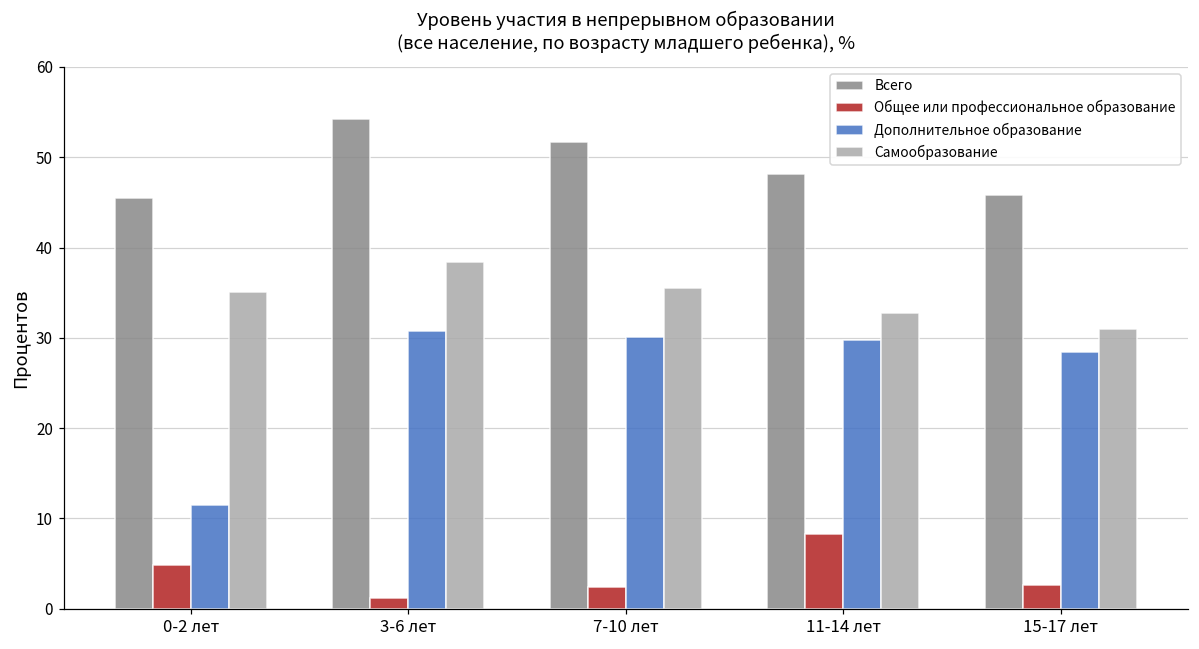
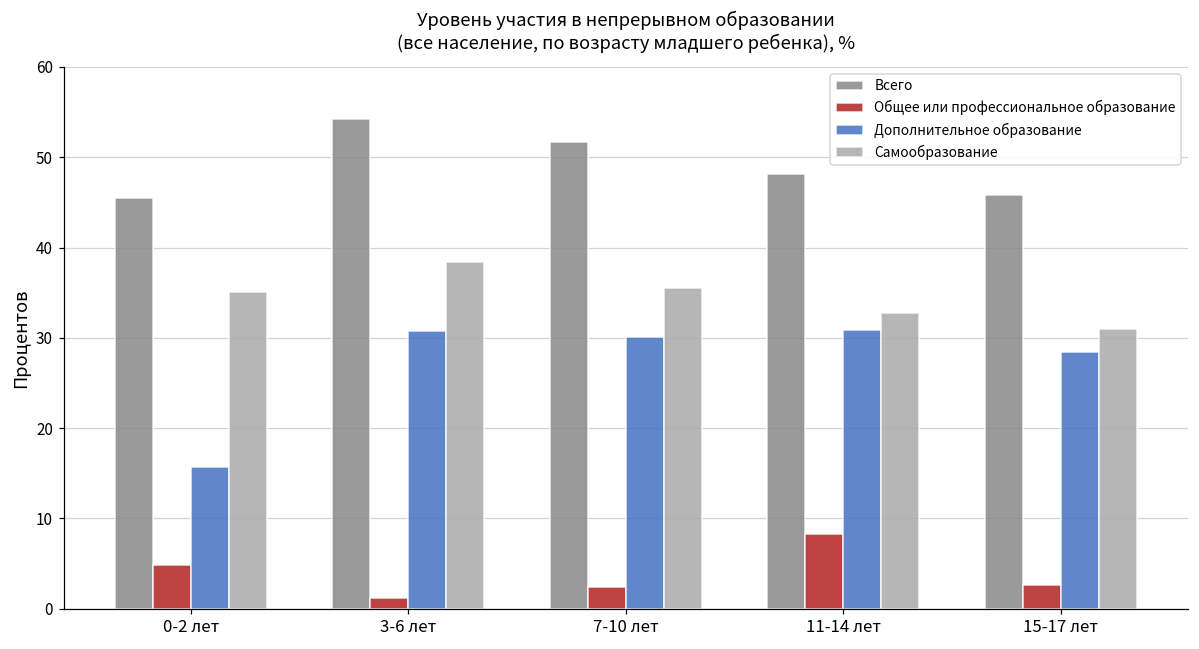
  {
    "Общее или профессиональное образование": {
      "0-2 лет": 5,
      "3-6 лет": 1,
      "7-10 лет": 2,
      "11-14 лет": 8,
      "15-17 лет": 3
    },
    "Дополнительное образование": {
-     "0-2 лет": 12,
+     "0-2 лет": 16,
      "3-6 лет": 31,
      "7-10 лет": 30,
-     "11-14 лет": 30,
+     "11-14 лет": 31,
      "15-17 лет": 28
    }
  }
